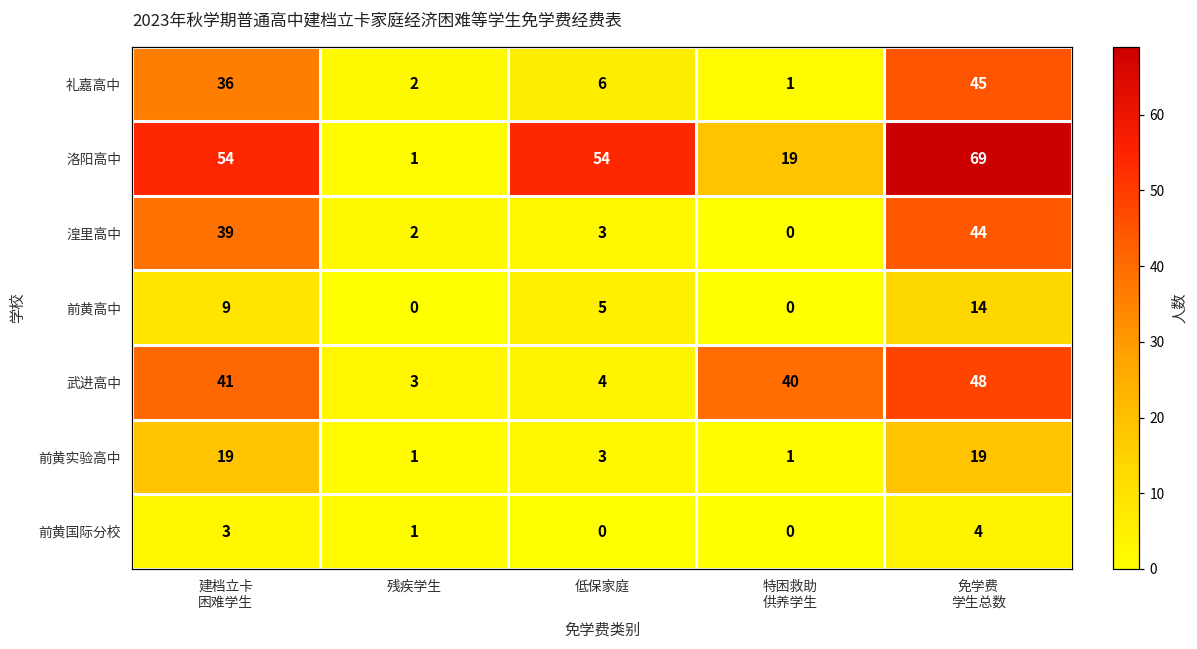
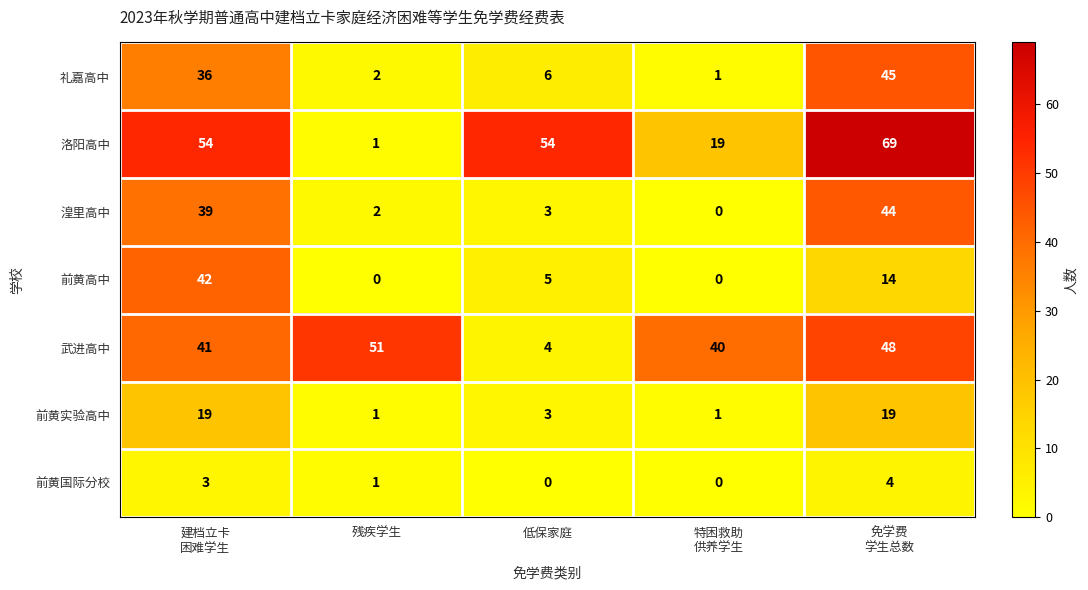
  {
    "礼嘉高中": {
      "建档立卡 困难学生": 36,
      "残疾学生": 2,
      "低保家庭": 6,
      "特困救助 供养学生": 1,
      "免学费 学生总数": 45
    },
    "洛阳高中": {
      "建档立卡 困难学生": 54,
      "残疾学生": 1,
      "低保家庭": 54,
      "特困救助 供养学生": 19,
      "免学费 学生总数": 69
    },
    "湟里高中": {
      "建档立卡 困难学生": 39,
      "残疾学生": 2,
      "低保家庭": 3,
      "特困救助 供养学生": 0,
      "免学费 学生总数": 44
    },
    "前黄高中": {
-     "建档立卡 困难学生": 9,
+     "建档立卡 困难学生": 42,
      "残疾学生": 0,
      "低保家庭": 5,
      "特困救助 供养学生": 0,
      "免学费 学生总数": 14
    },
    "武进高中": {
      "建档立卡 困难学生": 41,
-     "残疾学生": 3,
+     "残疾学生": 51,
      "低保家庭": 4,
      "特困救助 供养学生": 40,
      "免学费 学生总数": 48
    },
    "前黄实验高中": {
      "建档立卡 困难学生": 19,
      "残疾学生": 1,
      "低保家庭": 3,
      "特困救助 供养学生": 1,
      "免学费 学生总数": 19
    },
    "前黄国际分校": {
      "建档立卡 困难学生": 3,
      "残疾学生": 1,
      "低保家庭": 0,
      "特困救助 供养学生": 0,
      "免学费 学生总数": 4
    }
  }
